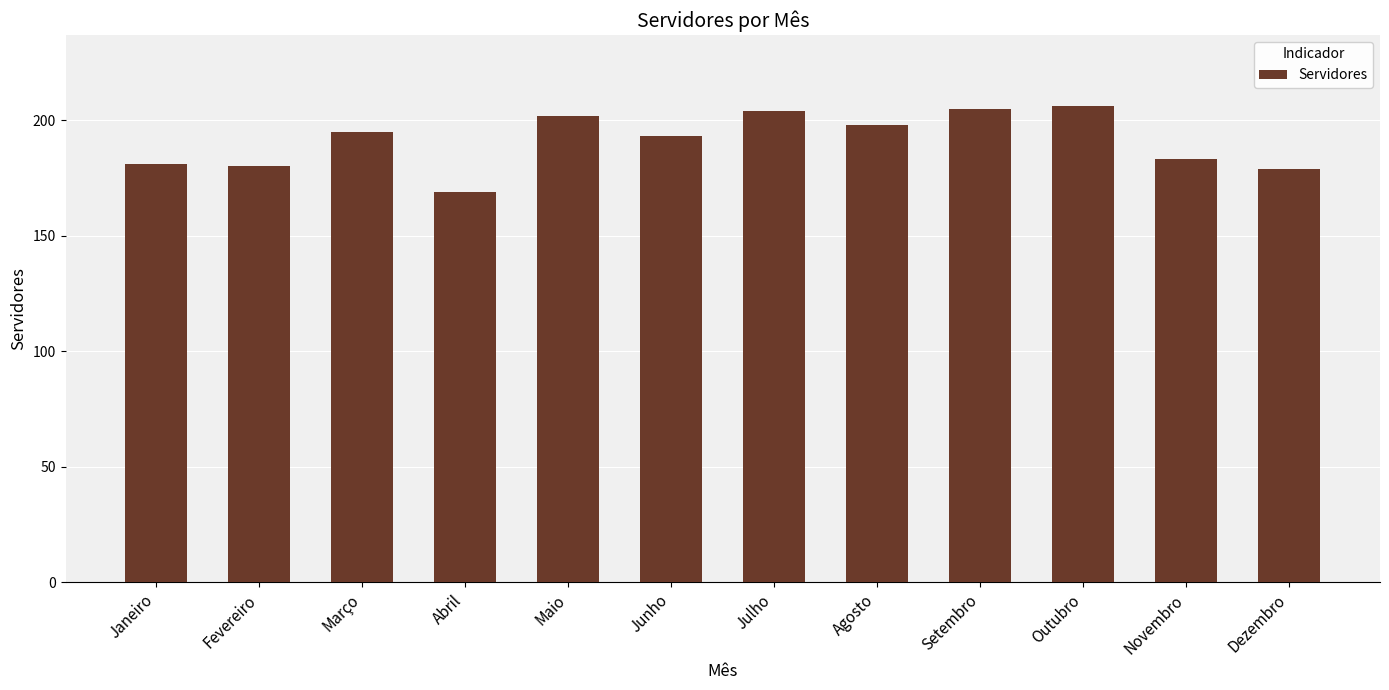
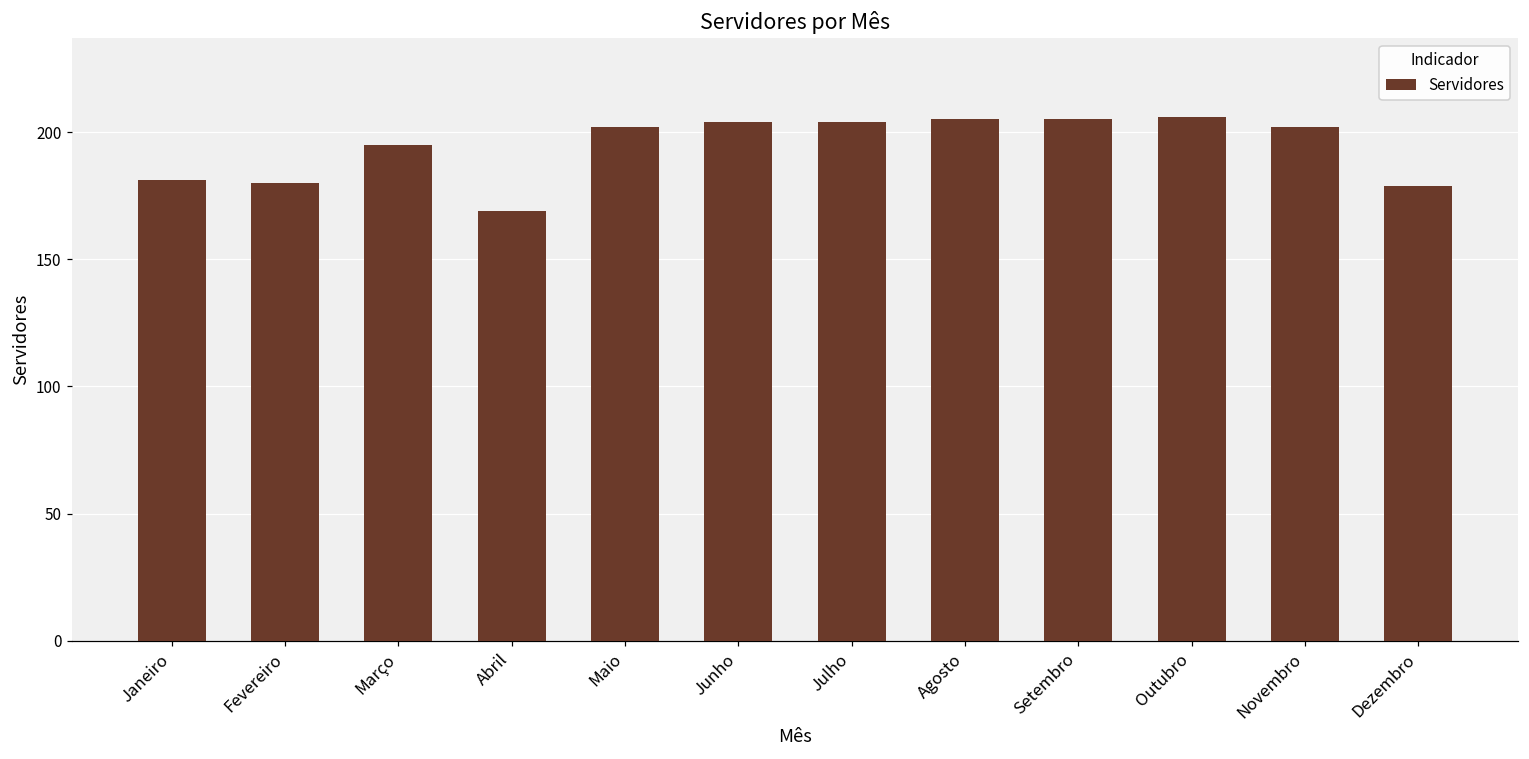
  {
    "Janeiro": 181,
    "Fevereiro": 180,
    "Março": 195,
    "Abril": 169,
    "Maio": 202,
-   "Junho": 193,
+   "Junho": 204,
    "Julho": 204,
-   "Agosto": 198,
+   "Agosto": 205,
    "Setembro": 205,
    "Outubro": 206,
-   "Novembro": 183,
+   "Novembro": 202,
    "Dezembro": 179
  }
